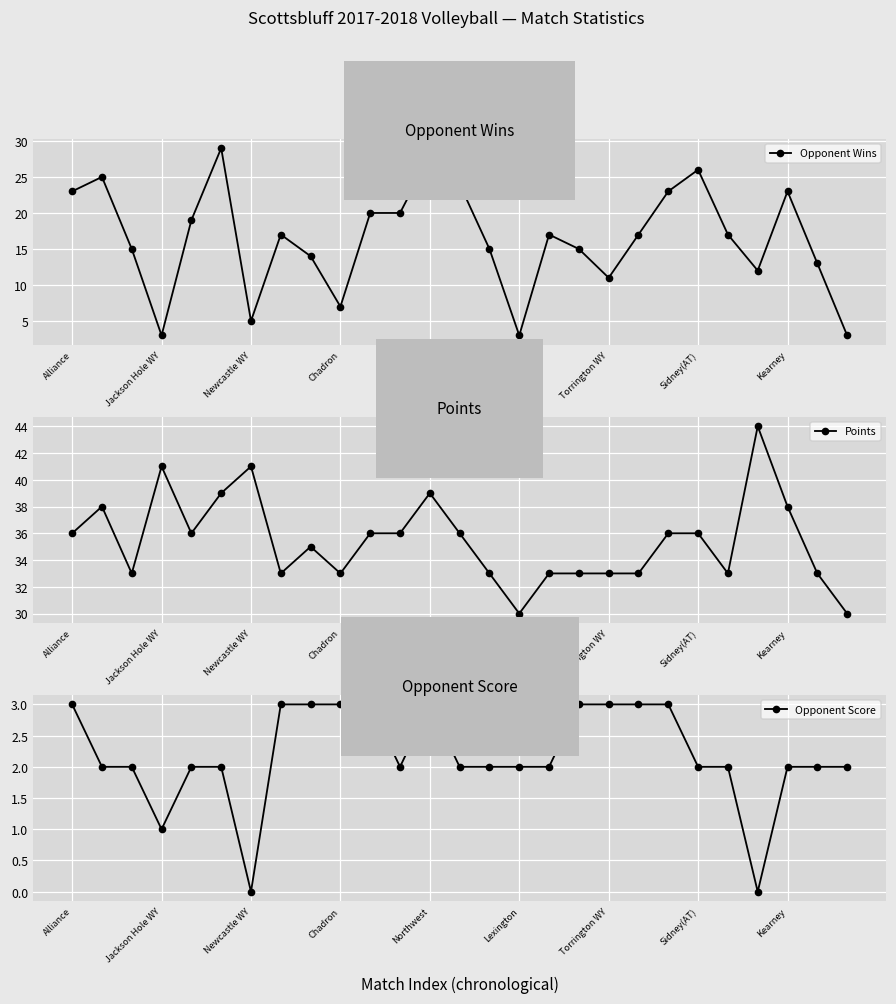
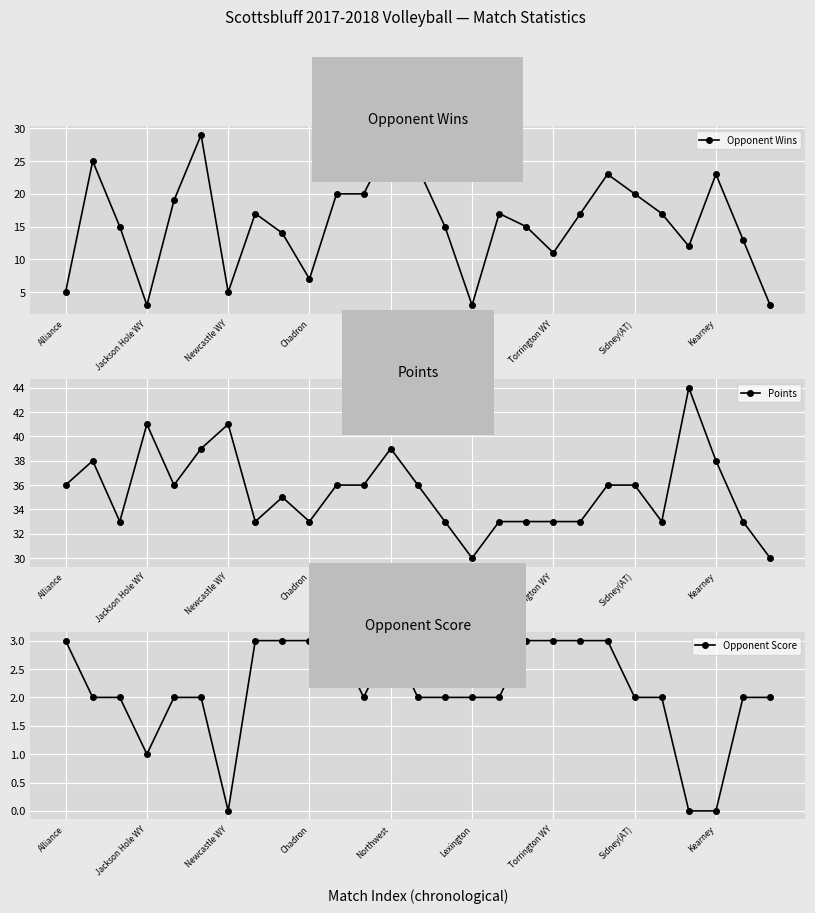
  {
    "Opponent Wins": {
-     "Alliance": 23,
+     "Alliance": 5,
      "Jackson Hole WY": 3,
      "Newcastle WY": 5,
      "Chadron": 7,
      "Torrington WY": 11,
-     "Sidney(AT)": 26,
+     "Sidney(AT)": 20,
      "Kearney": 23
    },
    "Points": {
      "Alliance": 36.0,
      "Jackson Hole WY": 41.0,
      "Newcastle WY": 41.0,
      "Chadron": 33.0,
      "Torrington WY": 33.0,
      "Sidney(AT)": 36.0,
      "Kearney": 38.0
    },
    "Opponent Score": {
      "Alliance": 3,
      "Jackson Hole WY": 1,
      "Newcastle WY": 0,
      "Chadron": 3,
      "Northwest": 3,
      "Lexington": 2,
      "Torrington WY": 3,
      "Sidney(AT)": 2,
-     "Kearney": 2
+     "Kearney": 0
    }
  }
